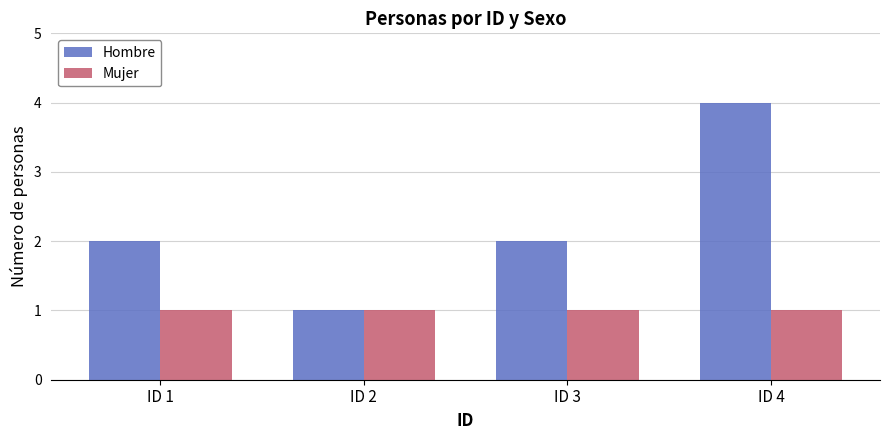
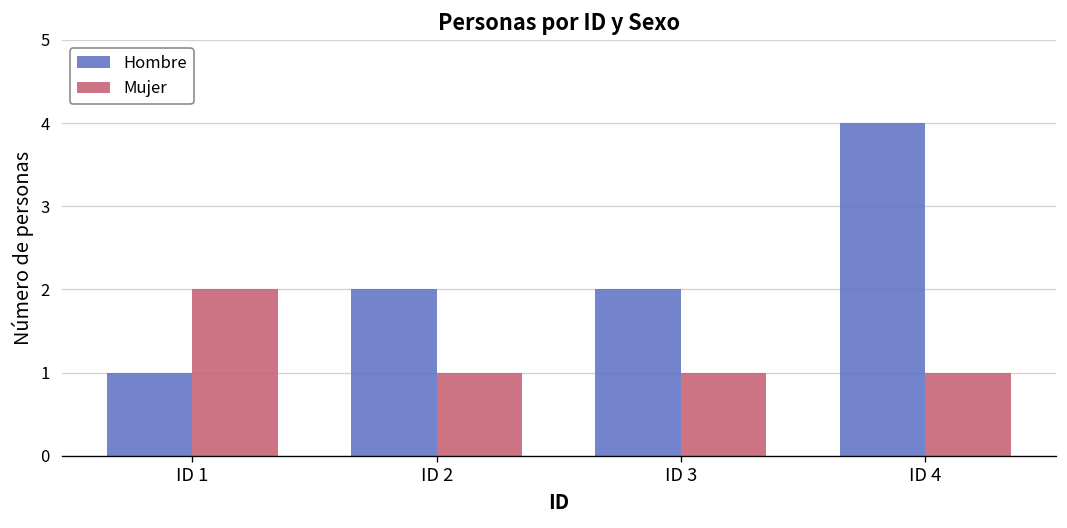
  {
    "Hombre": {
-     "ID 1": 2,
-     "ID 2": 1,
+     "ID 1": 1,
+     "ID 2": 2,
      "ID 3": 2,
      "ID 4": 4
    },
    "Mujer": {
-     "ID 1": 1,
+     "ID 1": 2,
      "ID 2": 1,
      "ID 3": 1,
      "ID 4": 1
    }
  }
